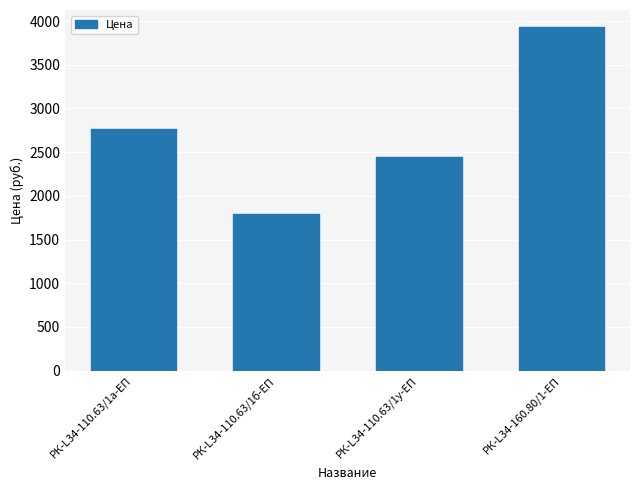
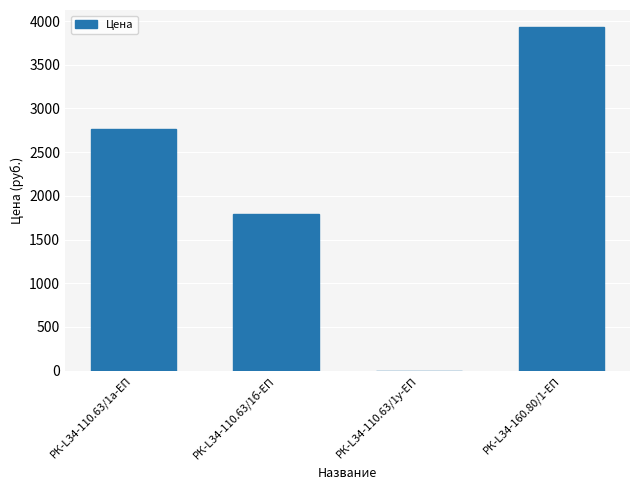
  {
    "РК-L34-110.63/1а-ЕП": 2800,
    "РК-L34-110.63/1б-ЕП": 1800,
-   "РК-L34-110.63/1у-ЕП": 2400,
+   "РК-L34-110.63/1у-ЕП": 0,
    "РК-L34-160.80/1-ЕП": 3900
  }
